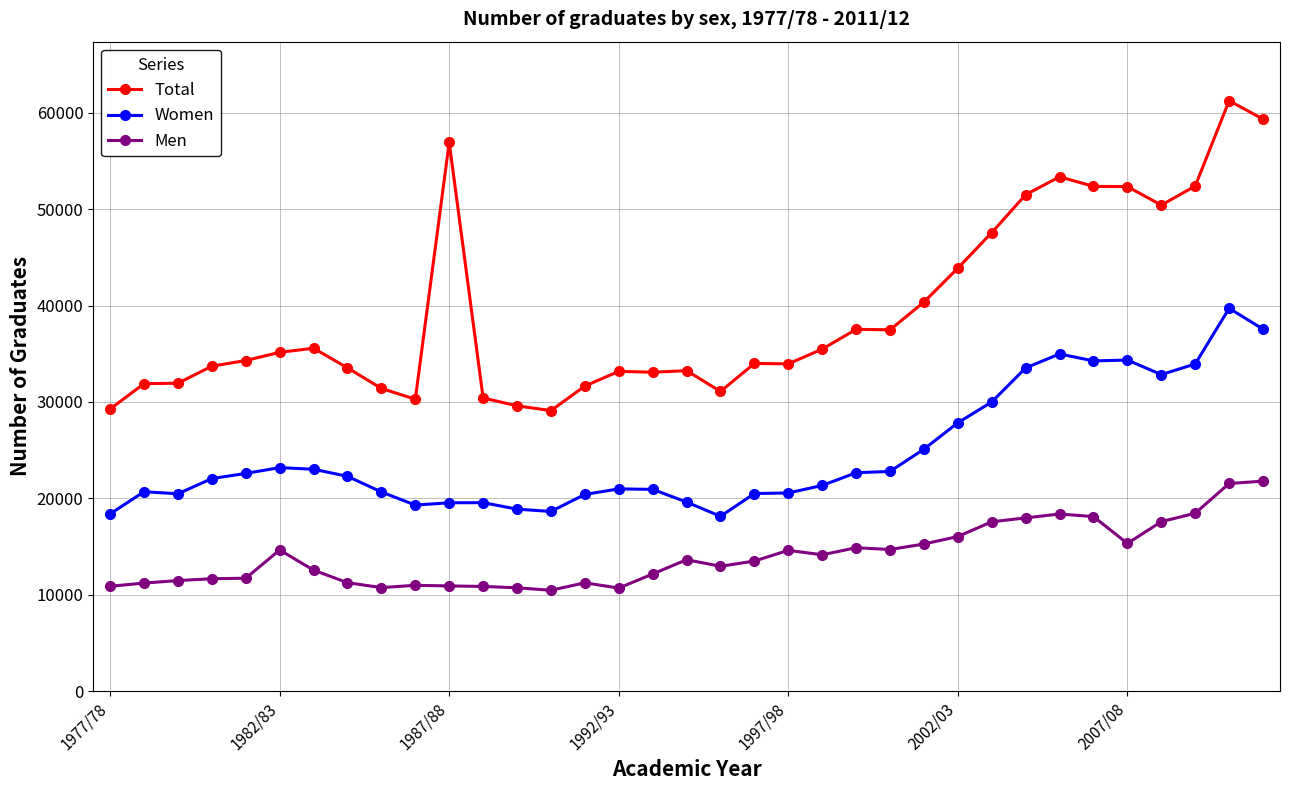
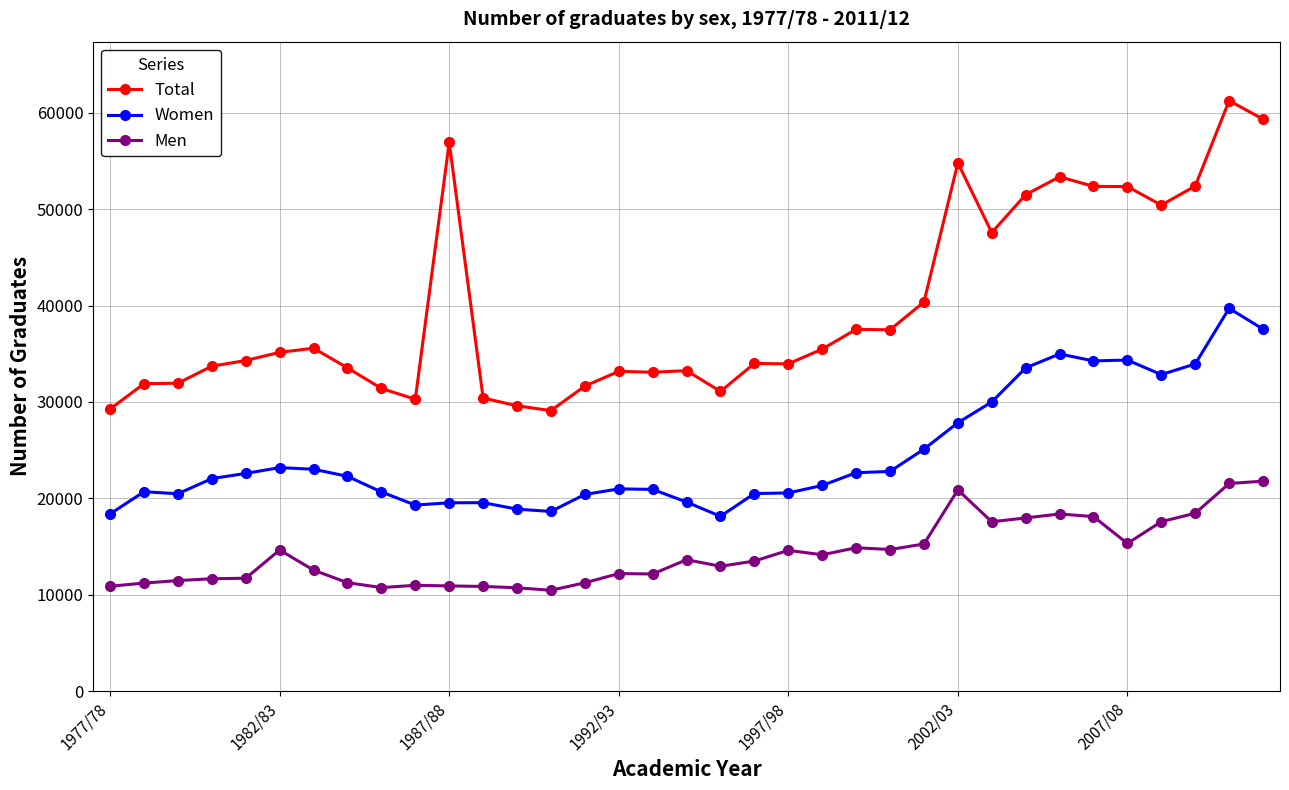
  {
    "Total": {
      "1977/78": 29000,
      "1982/83": 35000,
      "1987/88": 57000,
      "1992/93": 33000,
      "1997/98": 34000,
-     "2002/03": 44000,
+     "2002/03": 55000,
      "2007/08": 52000
    },
    "Women": {
      "1977/78": 18000,
      "1982/83": 23000,
      "1987/88": 20000,
      "1992/93": 21000,
      "1997/98": 21000,
      "2002/03": 28000,
      "2007/08": 34000
    },
    "Men": {
      "1977/78": 11000,
      "1982/83": 15000,
      "1987/88": 11000,
-     "1992/93": 11000,
+     "1992/93": 12000,
      "1997/98": 15000,
-     "2002/03": 16000,
+     "2002/03": 21000,
      "2007/08": 15000
    }
  }
